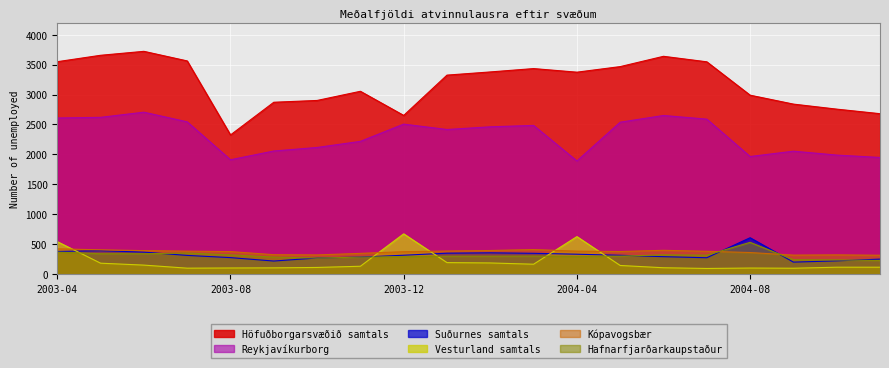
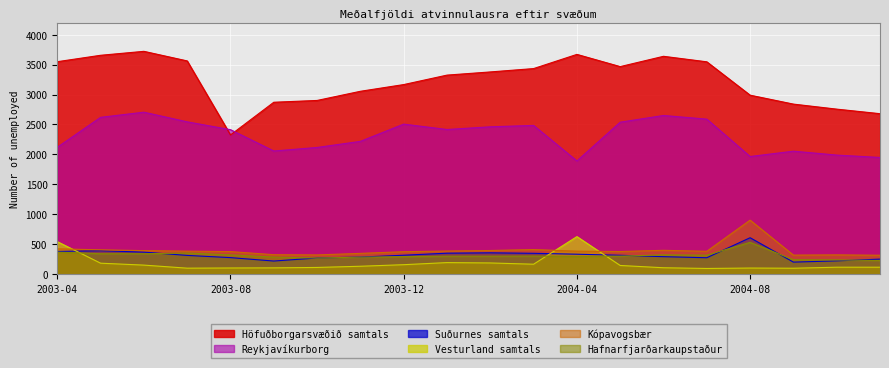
  {
    "Höfuðborgarsvæðið samtals": {
      "2003-04": 3500,
      "2003-08": 2300,
-     "2003-12": 2700,
-     "2004-04": 3400,
+     "2003-12": 3200,
+     "2004-04": 3700,
      "2004-08": 3000
    },
    "Reykjavíkurborg": {
-     "2003-04": 2600,
-     "2003-08": 1900,
+     "2003-04": 2100,
+     "2003-08": 2400,
      "2003-12": 2500,
      "2004-04": 1900,
      "2004-08": 2000
    },
    "Suðurnes samtals": {
      "2003-08": 300,
      "2004-08": 600
    },
    "Vesturland samtals": {
      "2003-04": 500,
      "2003-08": 100,
-     "2003-12": 700,
+     "2003-12": 200,
      "2004-04": 600,
      "2004-08": 100
    },
    "Kópavogsbær": {
      "2003-04": 400,
      "2003-08": 400,
      "2003-12": 400,
      "2004-04": 400,
-     "2004-08": 400
+     "2004-08": 900
    },
    "Hafnarfjarðarkaupstaður": {
      "2003-08": 300,
      "2004-08": 500
    }
  }
